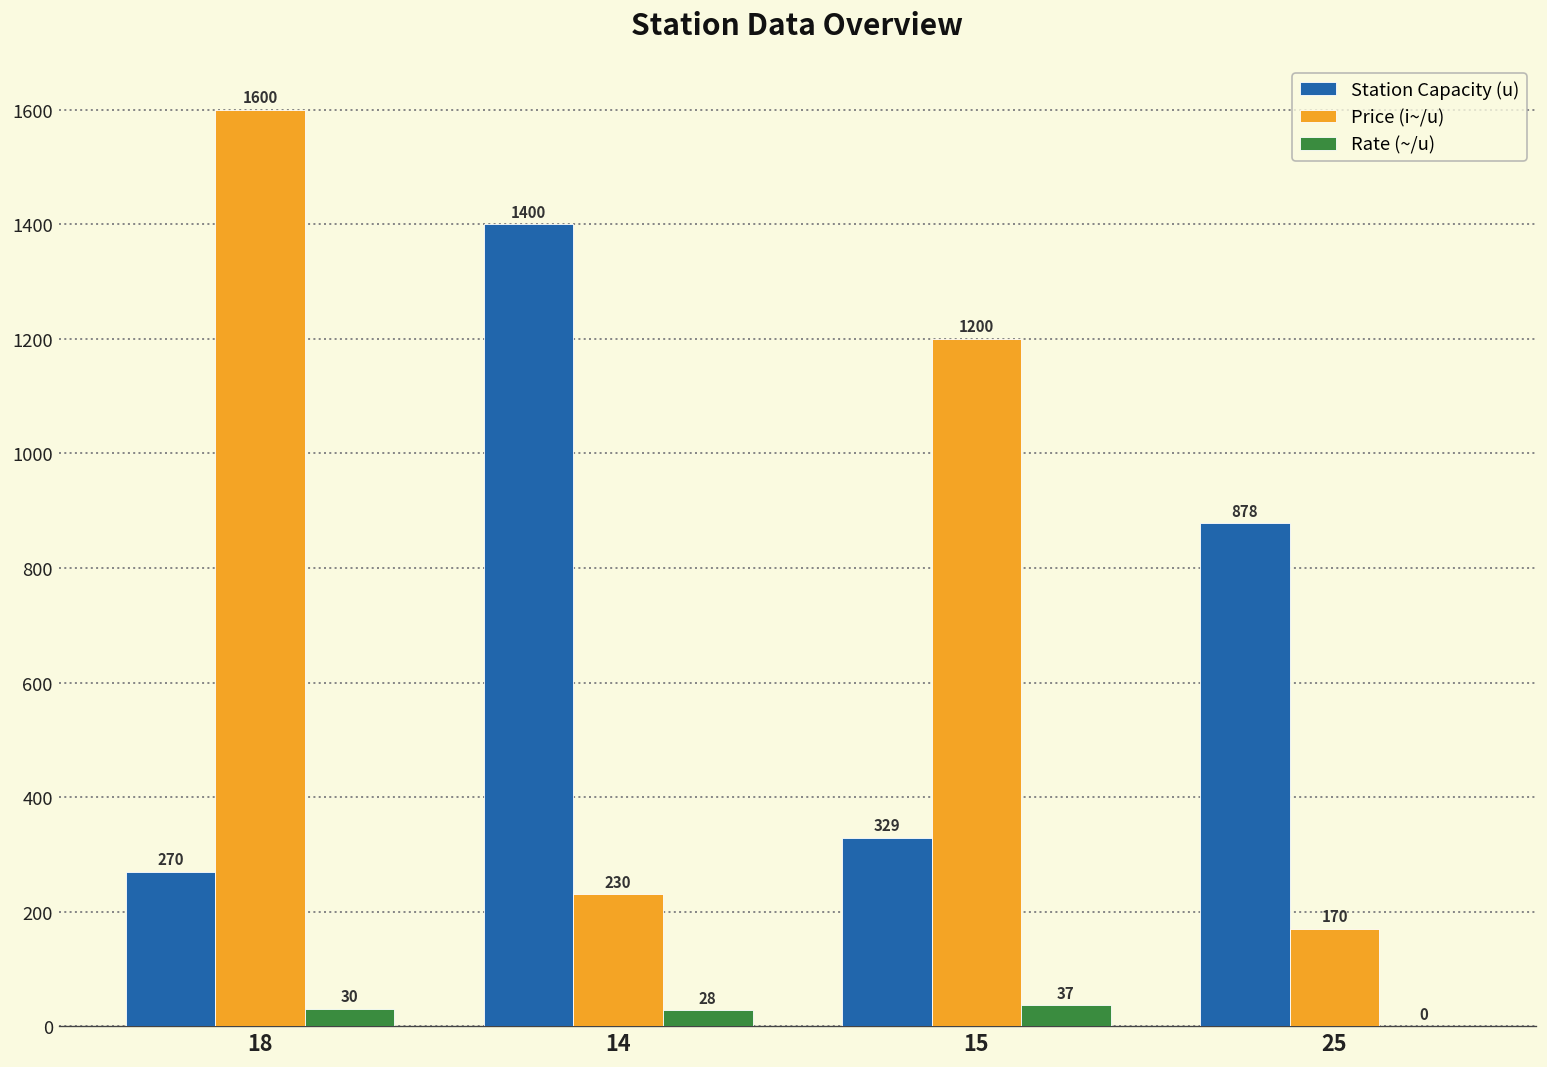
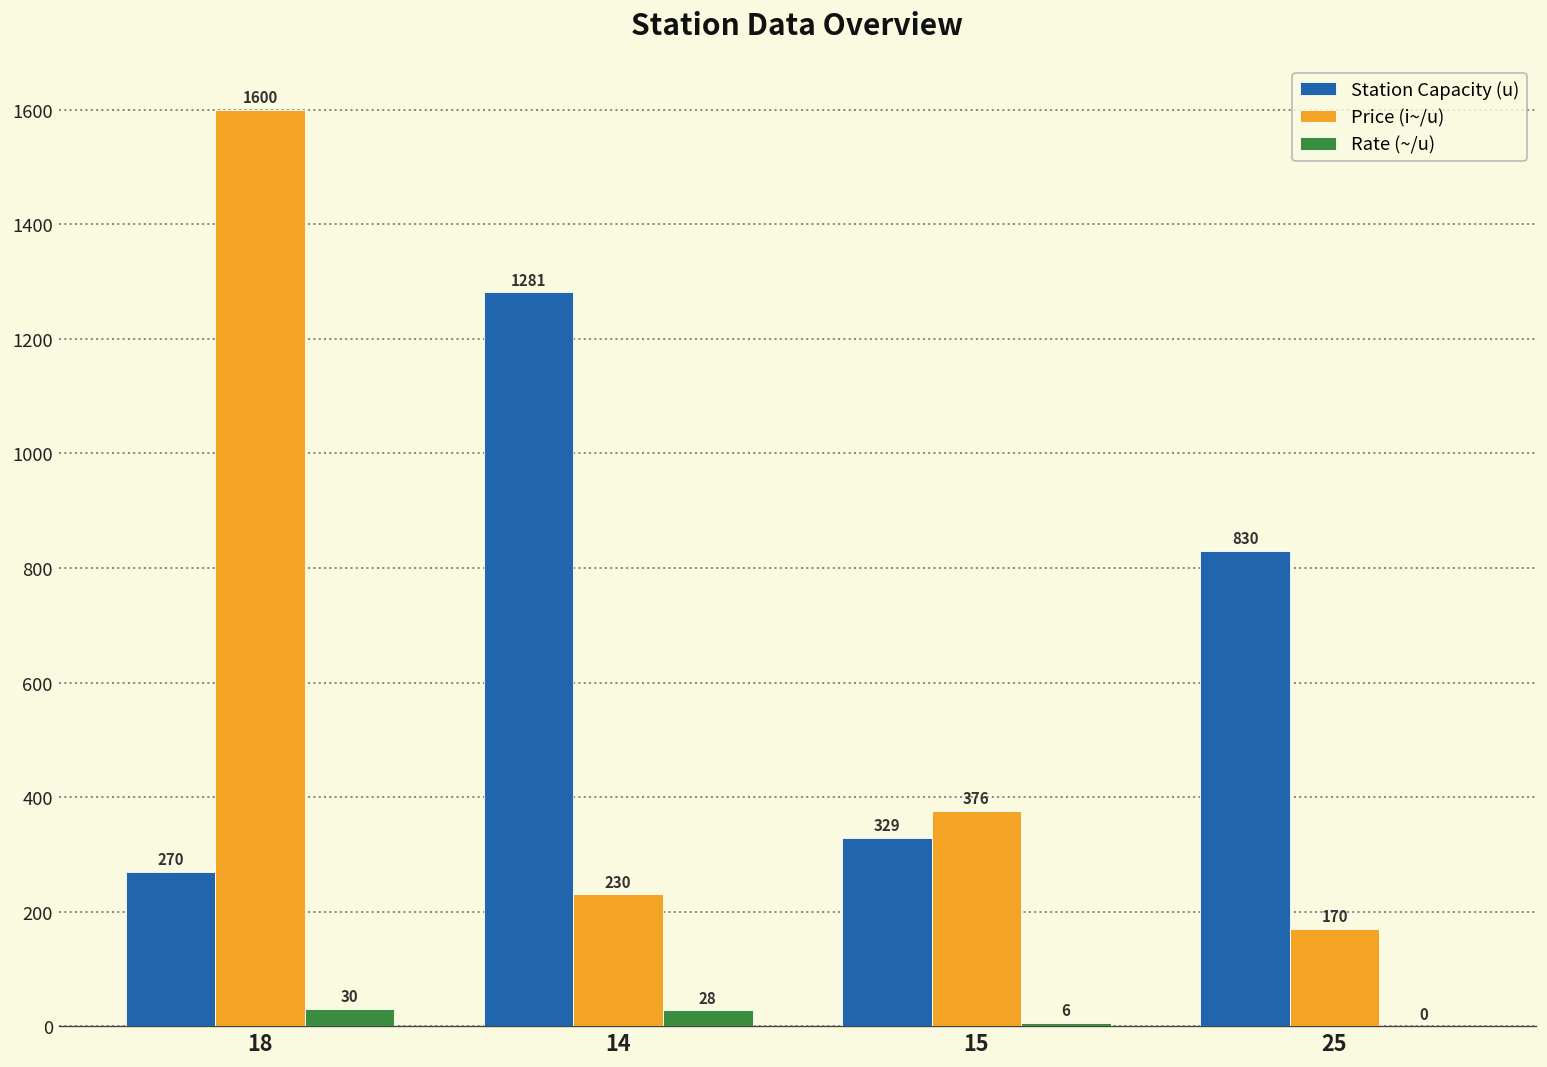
  {
    "Station Capacity (u)": {
      "18": 270,
-     "14": 1400,
+     "14": 1281,
      "15": 329,
-     "25": 878
+     "25": 830
    },
    "Price (i~/u)": {
      "18": 1600,
      "14": 230,
-     "15": 1200,
+     "15": 376,
      "25": 170
    },
    "Rate (~/u)": {
      "18": 30,
      "14": 28,
-     "15": 37,
+     "15": 6,
      "25": 0
    }
  }
